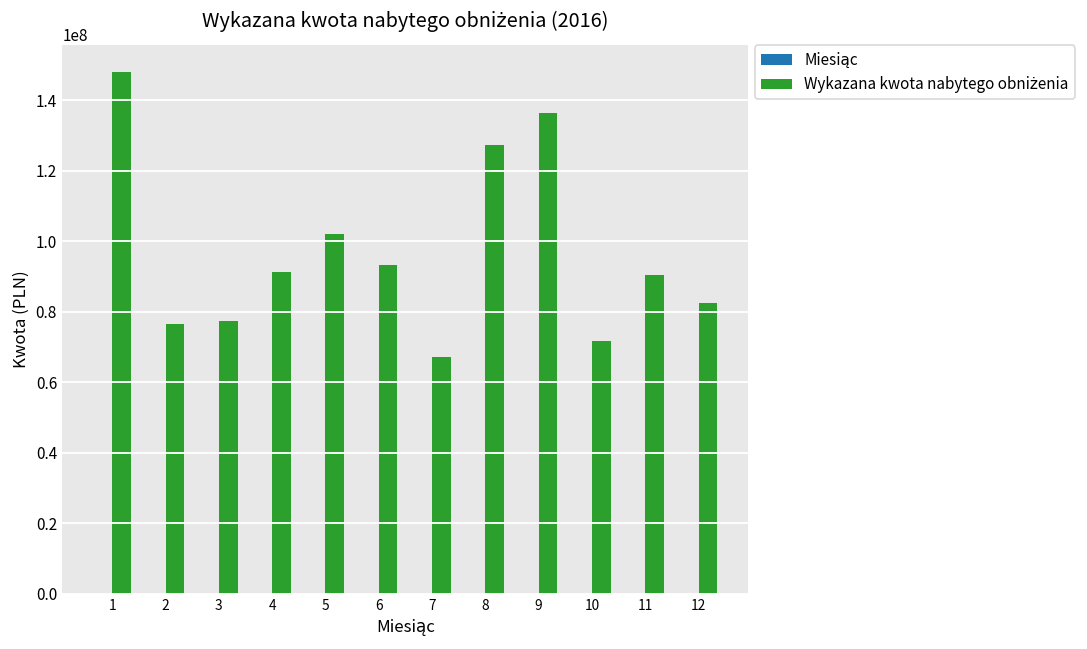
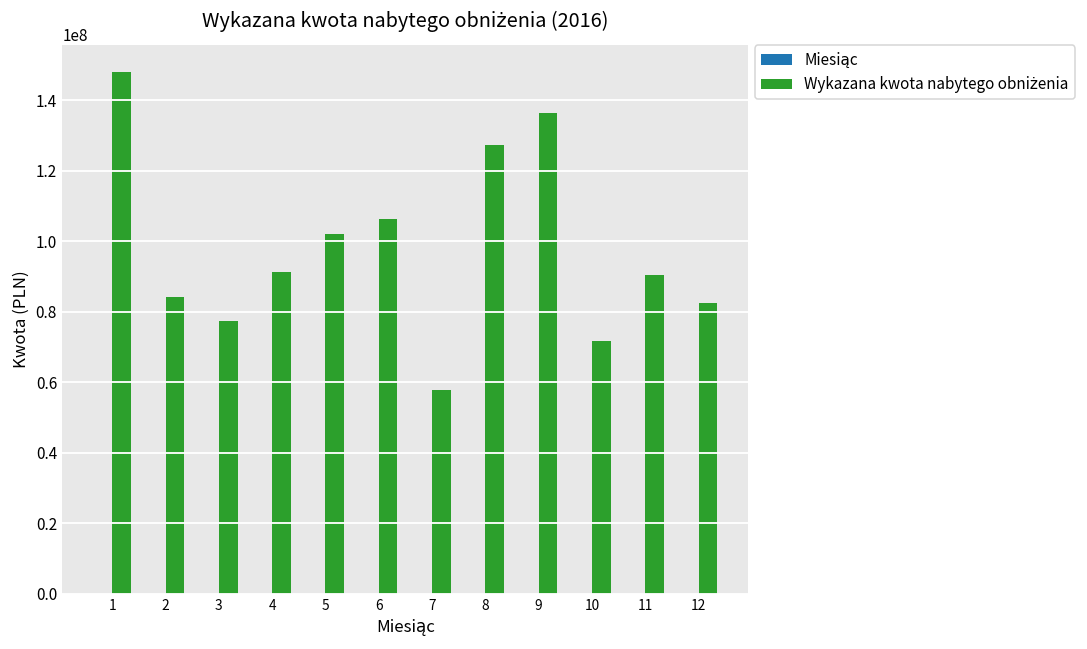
  {
    "Wykazana kwota nabytego obniżenia": {
      "1": 148000000,
-     "2": 77000000,
+     "2": 84000000,
      "3": 77000000,
      "4": 91000000,
      "5": 102000000,
-     "6": 93000000,
-     "7": 67000000,
+     "6": 106000000,
+     "7": 58000000,
      "8": 127000000,
      "9": 136000000,
      "10": 72000000,
      "11": 90000000,
      "12": 82000000
    }
  }
